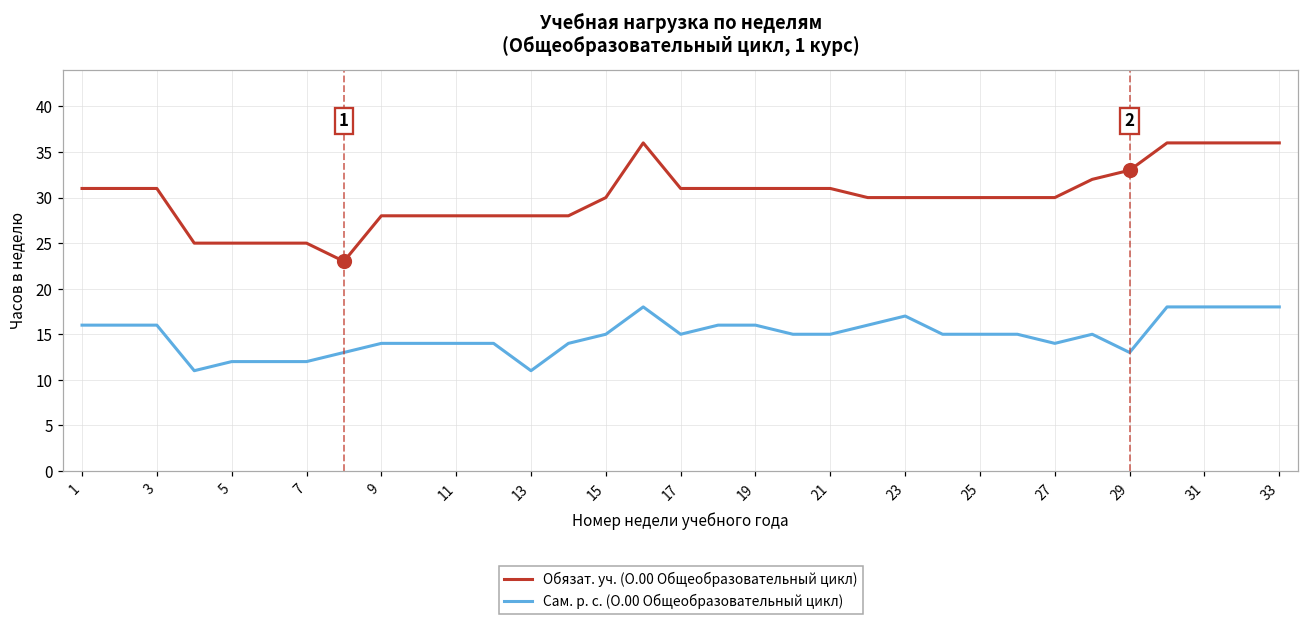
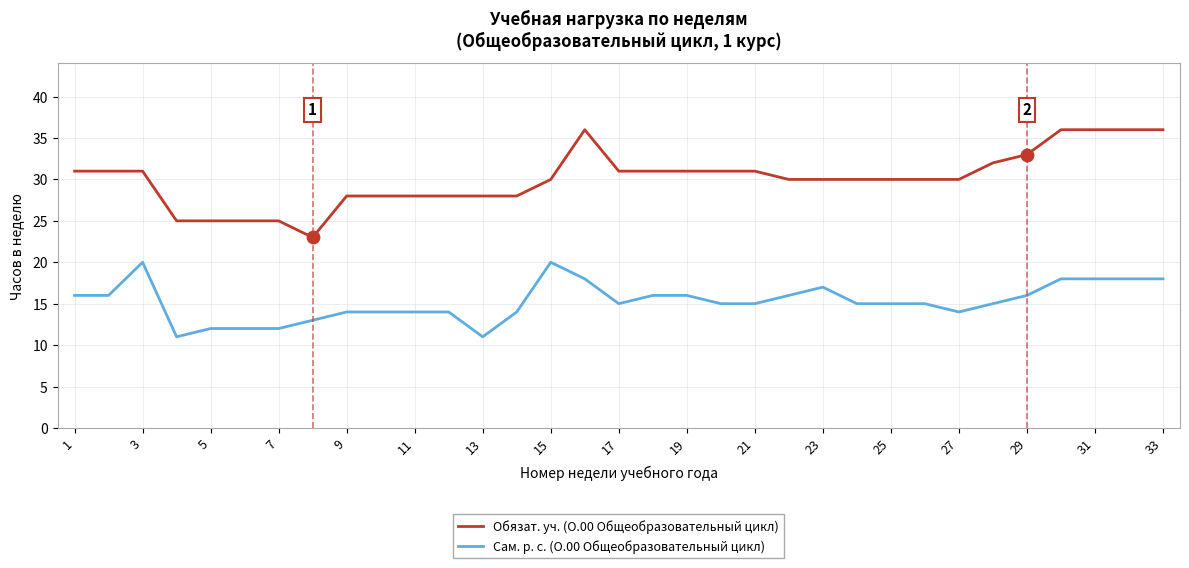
  {
    "Сам. р. с. (О.00 Общеобразовательный цикл)": {
      "1": 16,
-     "3": 16,
+     "3": 20,
      "5": 12,
      "7": 12,
      "9": 14,
      "11": 14,
      "13": 11,
-     "15": 15,
+     "15": 20,
      "17": 15,
      "19": 16,
      "21": 15,
      "23": 17,
      "25": 15,
      "27": 14,
-     "29": 13,
+     "29": 16,
      "31": 18,
      "33": 18
    }
  }
